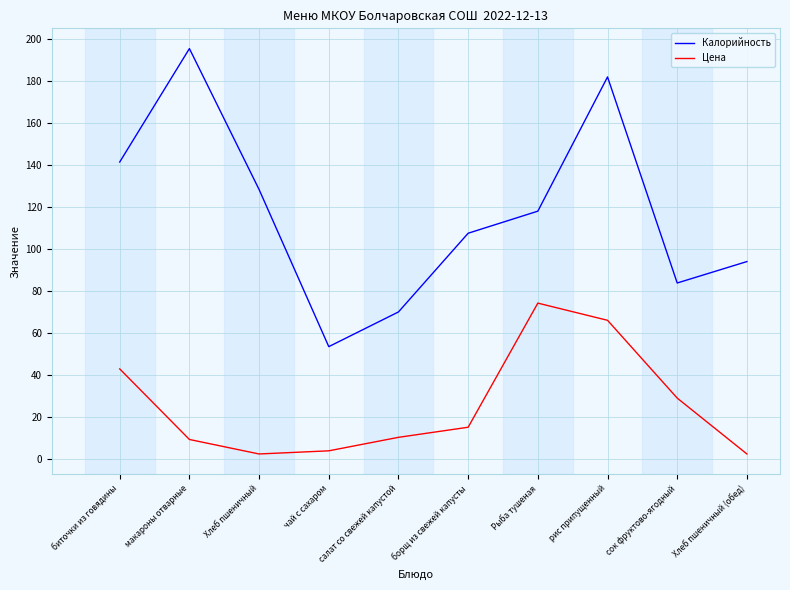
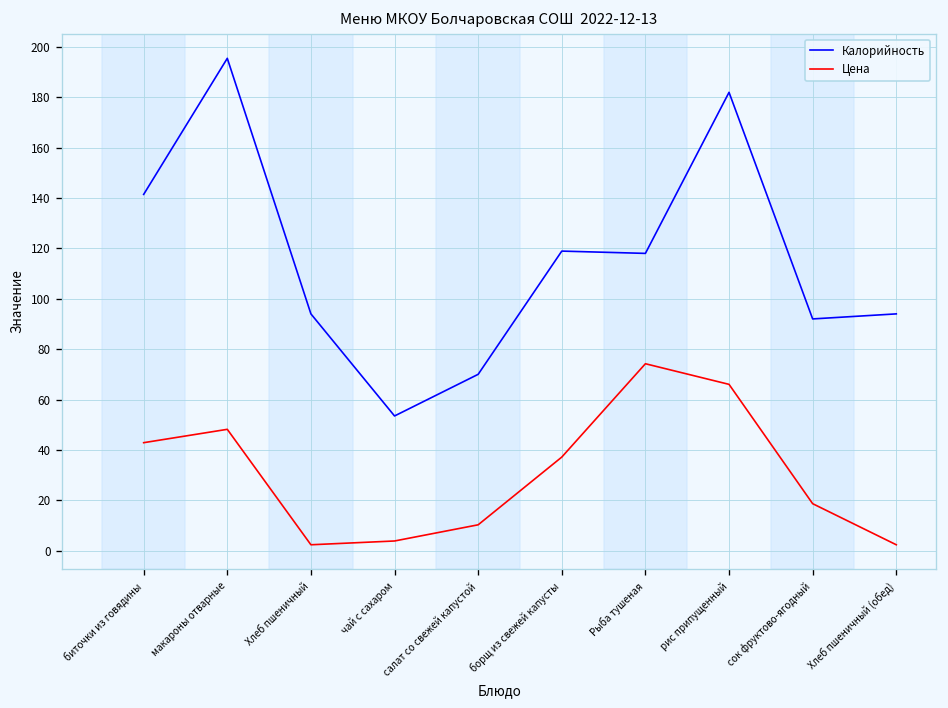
  {
    "Калорийность": {
      "биточки из говядины": 141,
      "макароны отварные": 195,
-     "Хлеб пшеничный": 128,
+     "Хлеб пшеничный": 94,
      "чай с сахаром": 54,
      "салат со свежей капустой": 70,
-     "борщ из свежей капусты": 107,
+     "борщ из свежей капусты": 119,
      "Рыба тушеная": 118,
      "рис припущенный": 182,
-     "сок фруктово-ягодный": 84,
+     "сок фруктово-ягодный": 92,
      "Хлеб пшеничный (обед)": 94
    },
    "Цена": {
      "биточки из говядины": 43,
-     "макароны отварные": 9,
+     "макароны отварные": 48,
      "Хлеб пшеничный": 2,
      "чай с сахаром": 4,
      "салат со свежей капустой": 10,
-     "борщ из свежей капусты": 15,
+     "борщ из свежей капусты": 37,
      "Рыба тушеная": 74,
      "рис припущенный": 66,
-     "сок фруктово-ягодный": 29,
+     "сок фруктово-ягодный": 19,
      "Хлеб пшеничный (обед)": 2
    }
  }
